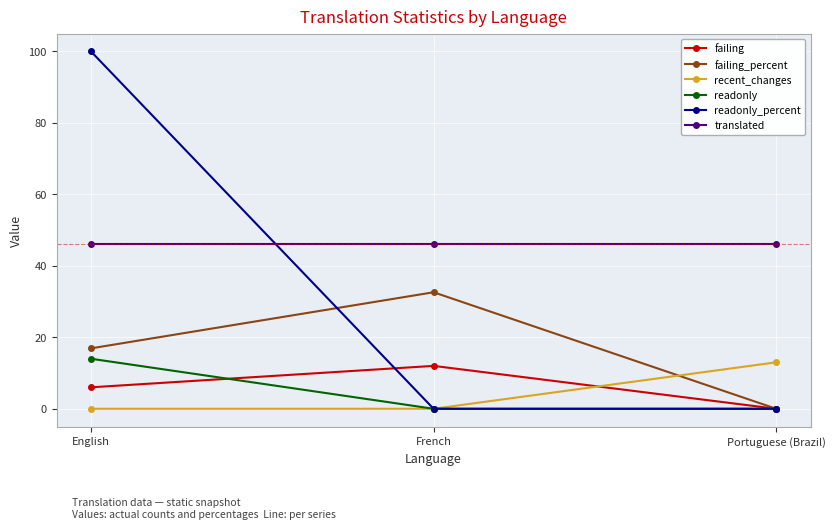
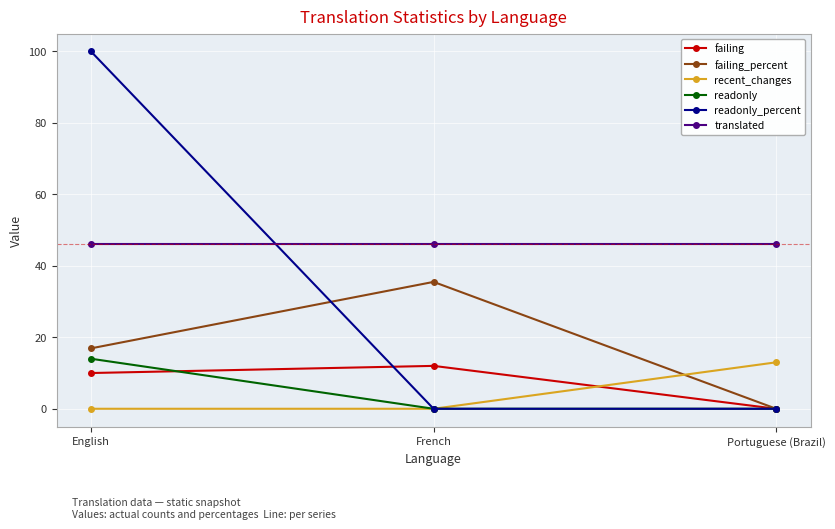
  {
    "failing": {
-     "English": 6,
+     "English": 10,
      "French": 12
    },
    "failing_percent": {
      "English": 17,
-     "French": 33
+     "French": 36
    },
    "recent_changes": {
      "English": 0,
      "Portuguese (Brazil)": 13
    },
    "readonly": {
      "English": 14
    },
    "readonly_percent": {
      "English": 100
    },
    "translated": {
      "English": 46,
      "French": 46,
      "Portuguese (Brazil)": 46
    }
  }
